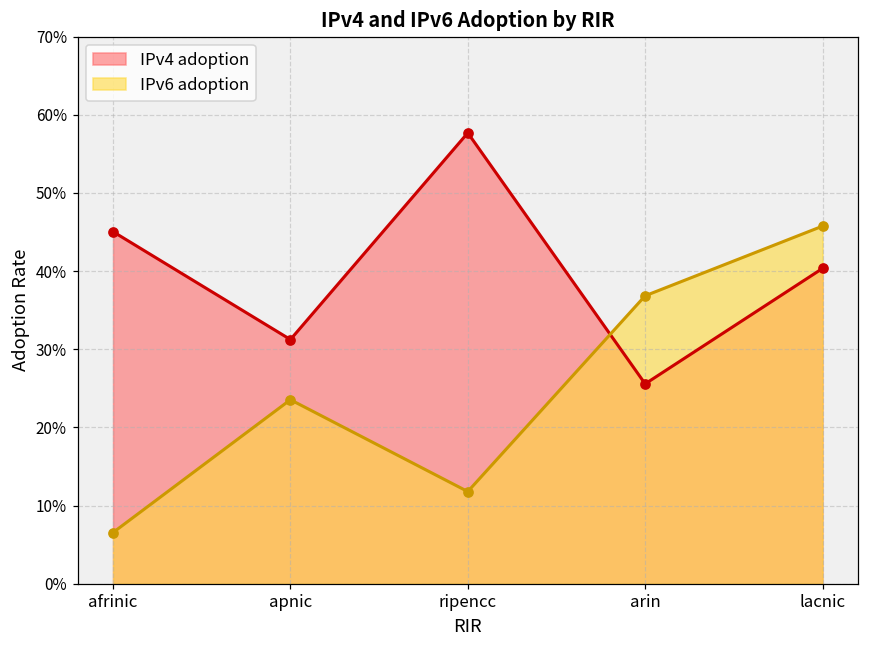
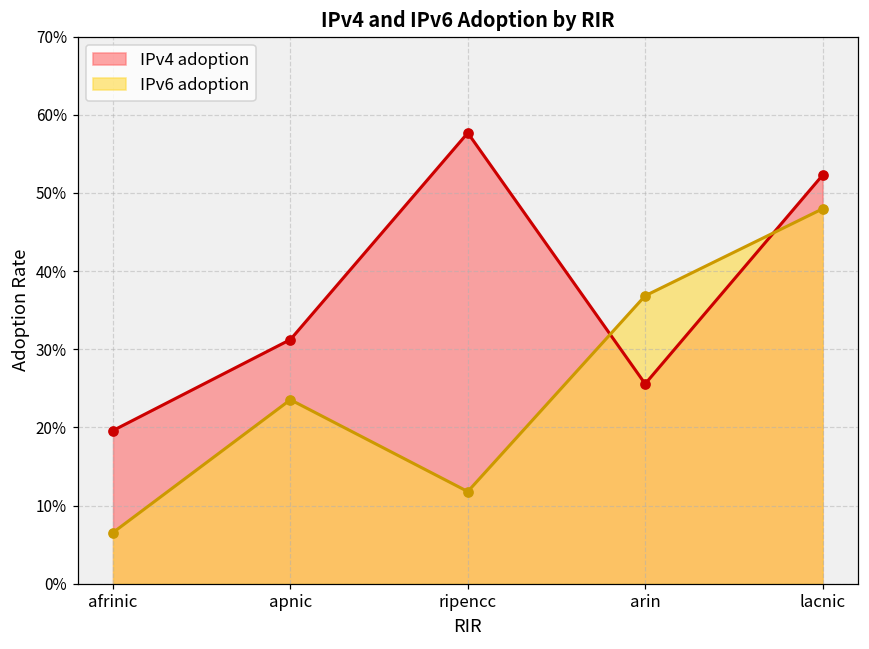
  {
    "IPv4 adoption": {
-     "afrinic": "45%",
+     "afrinic": "20%",
      "apnic": "31%",
      "ripencc": "58%",
      "arin": "26%",
-     "lacnic": "40%"
+     "lacnic": "52%"
    },
    "IPv6 adoption": {
      "afrinic": "7%",
      "apnic": "24%",
      "ripencc": "12%",
      "arin": "37%",
-     "lacnic": "46%"
+     "lacnic": "48%"
    }
  }
